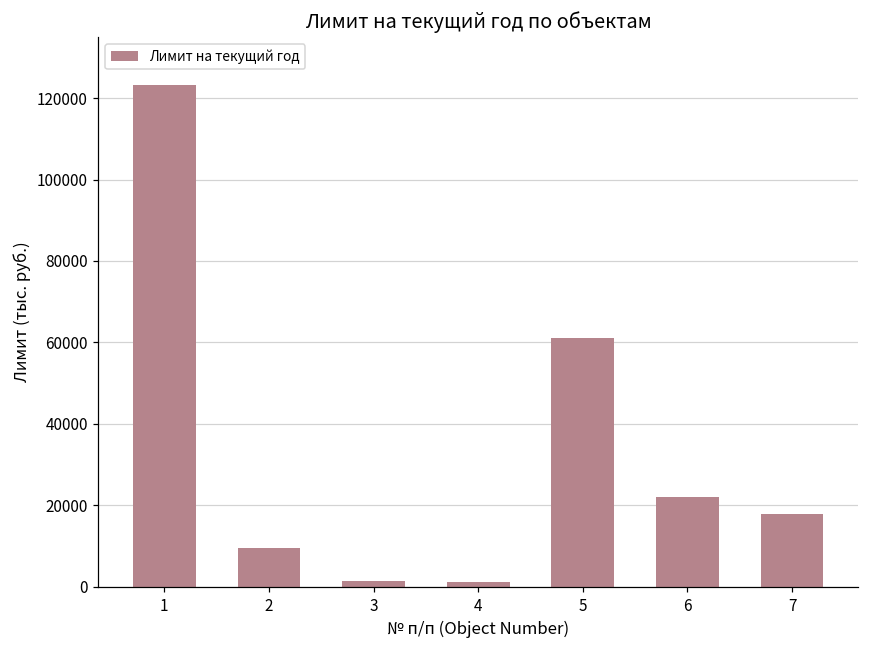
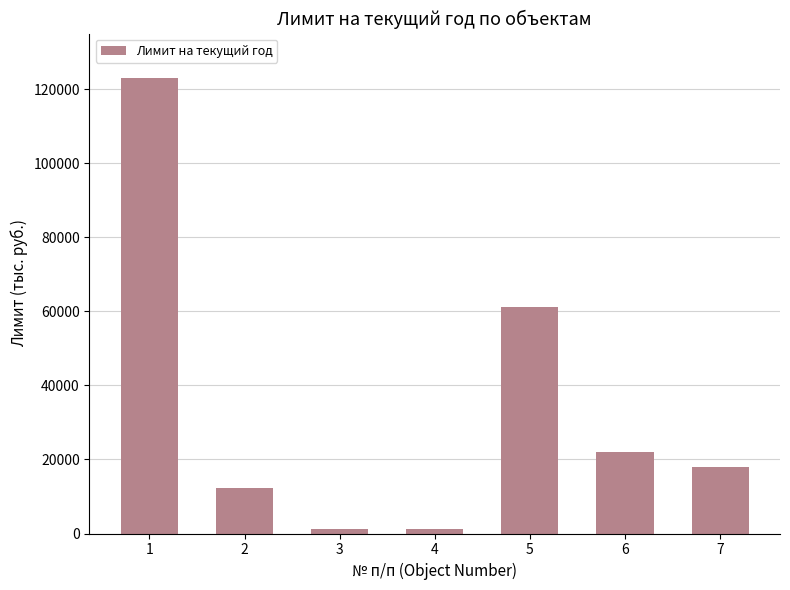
  {
    "1": 123000,
-   "2": 9000,
+   "2": 12000,
    "3": 1000,
    "4": 1000,
    "5": 61000,
    "6": 22000,
    "7": 18000
  }
